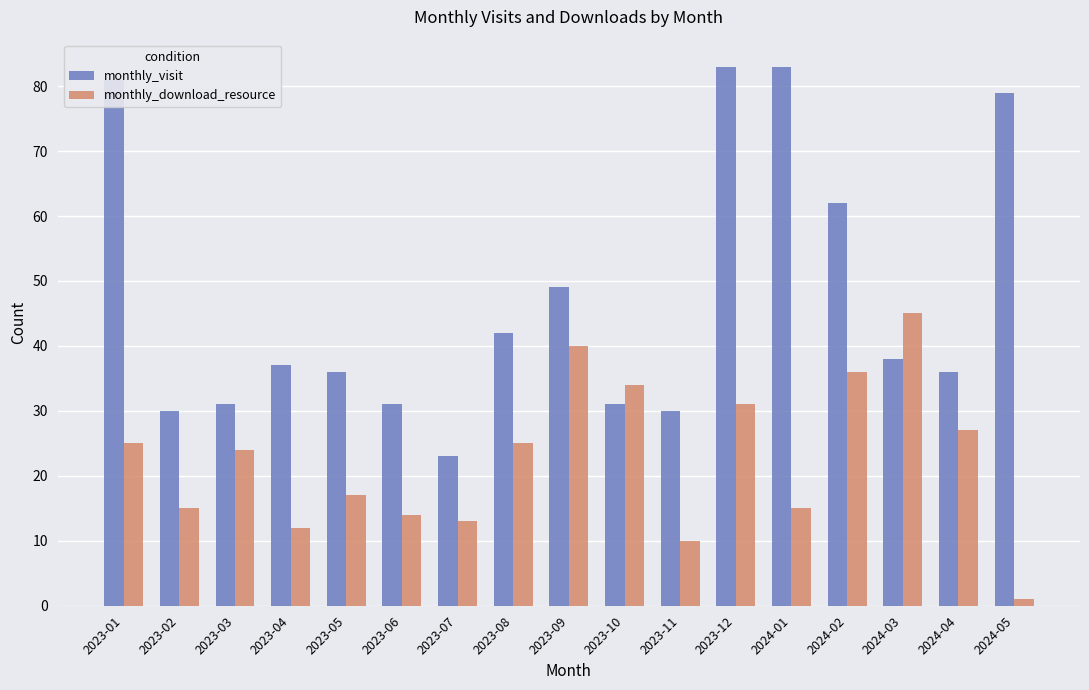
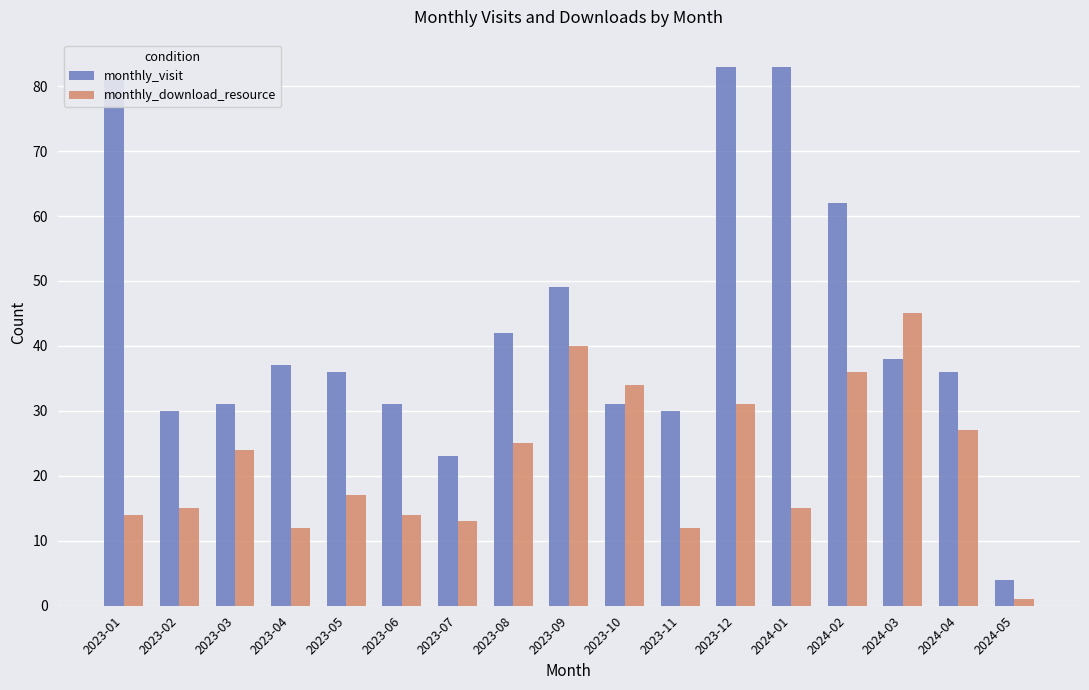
  {
    "monthly_visit": {
      "2023-02": 30,
      "2023-03": 31,
      "2023-04": 37,
      "2023-05": 36,
      "2023-06": 31,
      "2023-07": 23,
      "2023-08": 42,
      "2023-09": 49,
      "2023-10": 31,
      "2023-11": 30,
      "2023-12": 83,
      "2024-01": 83,
      "2024-02": 62,
      "2024-03": 38,
      "2024-04": 36,
-     "2024-05": 79
+     "2024-05": 4
    },
    "monthly_download_resource": {
-     "2023-01": 25,
+     "2023-01": 14,
      "2023-02": 15,
      "2023-03": 24,
      "2023-04": 12,
      "2023-05": 17,
      "2023-06": 14,
      "2023-07": 13,
      "2023-08": 25,
      "2023-09": 40,
      "2023-10": 34,
-     "2023-11": 10,
+     "2023-11": 12,
      "2023-12": 31,
      "2024-01": 15,
      "2024-02": 36,
      "2024-03": 45,
      "2024-04": 27,
      "2024-05": 1
    }
  }
